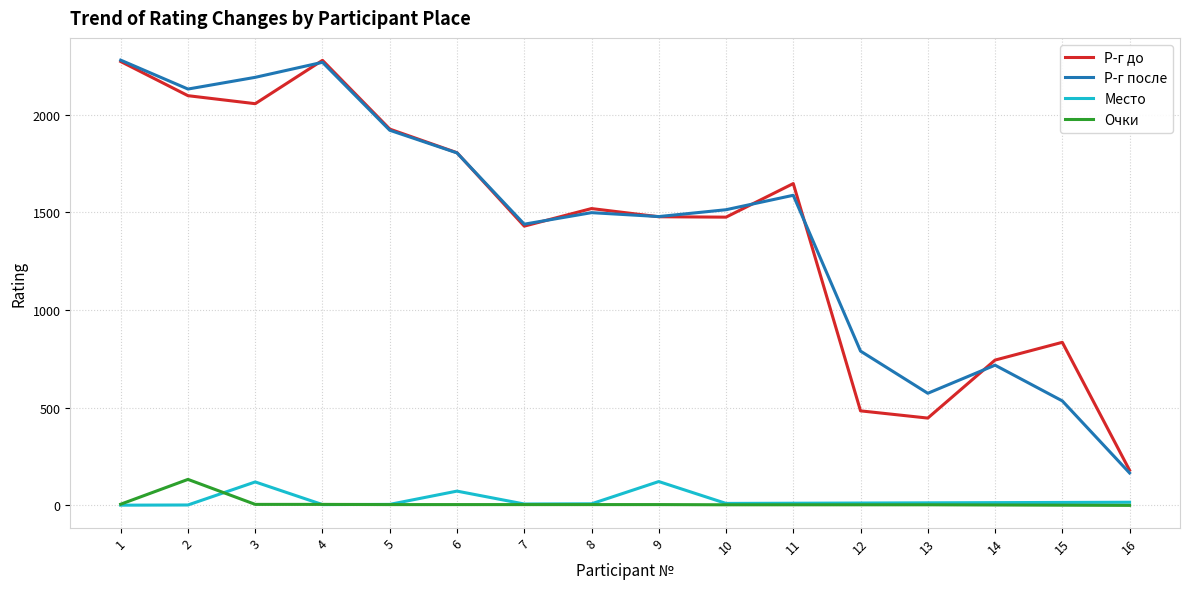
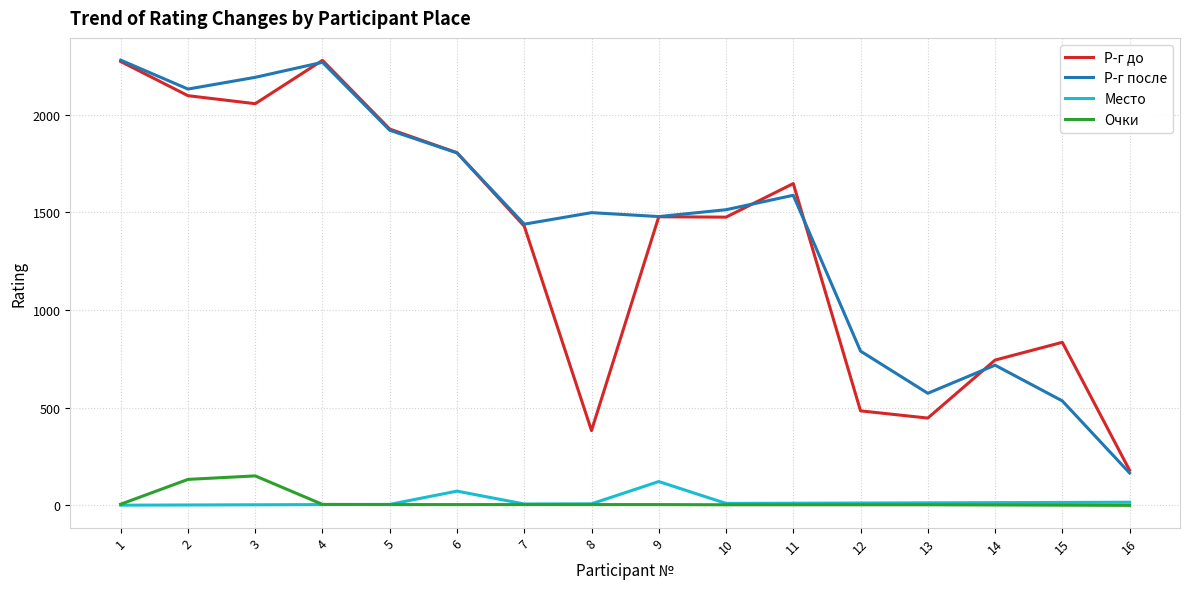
  {
    "Р-г до": {
      "2": 2100,
      "3": 2060,
-     "8": 1520,
+     "8": 380,
      "10": 1480,
      "11": 1650,
      "12": 480,
      "13": 450,
      "14": 740,
      "15": 840,
      "16": 180
    },
    "Р-г после": {
      "2": 2130,
      "3": 2190,
      "8": 1500,
      "10": 1510,
      "11": 1590,
      "12": 790,
      "13": 570,
      "14": 720,
      "15": 540,
      "16": 170
    },
    "Место": {
      "2": 0,
-     "3": 120,
+     "3": 0,
      "6": 70,
      "9": 120,
      "15": 20,
      "16": 20
    },
    "Очки": {
      "2": 130,
-     "3": 10,
+     "3": 150,
      "6": 0,
      "9": 0,
      "15": 0,
      "16": 0
    }
  }
